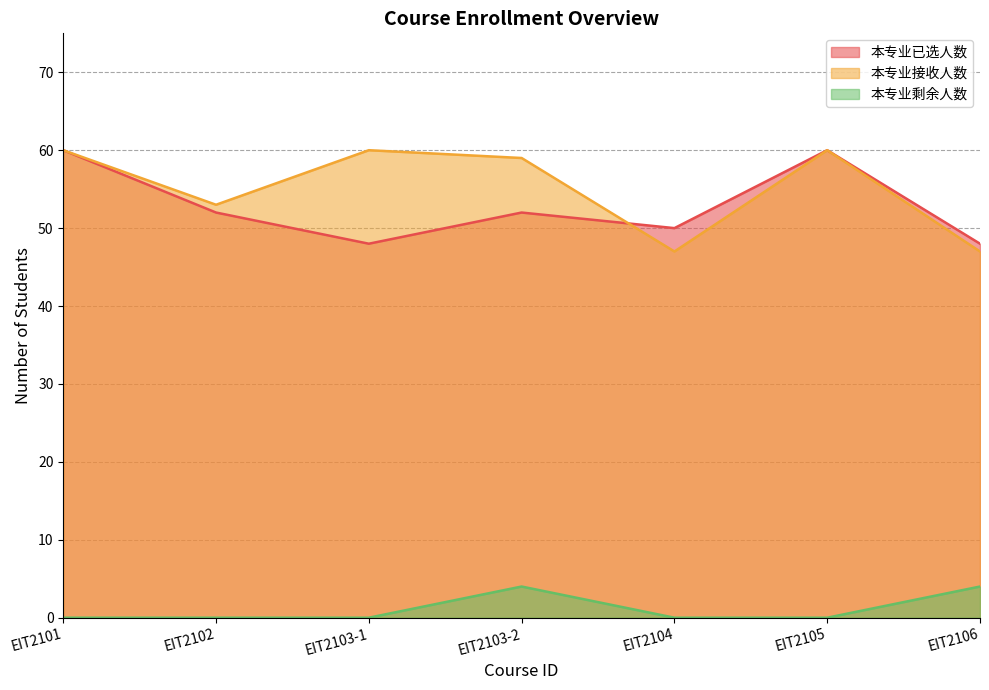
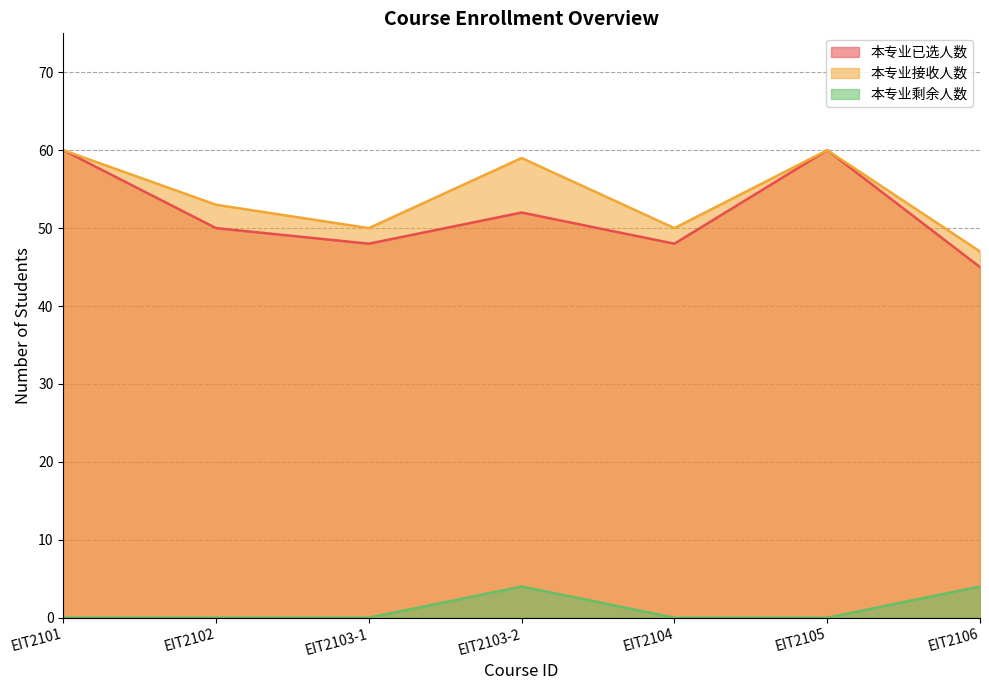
  {
    "本专业已选人数": {
-     "EIT2102": 52,
+     "EIT2102": 50,
      "EIT2103-1": 48,
      "EIT2103-2": 52,
-     "EIT2104": 50,
-     "EIT2106": 48
+     "EIT2104": 48,
+     "EIT2106": 45
    },
    "本专业接收人数": {
      "EIT2102": 53,
-     "EIT2103-1": 60,
+     "EIT2103-1": 50,
      "EIT2103-2": 59,
-     "EIT2104": 47,
+     "EIT2104": 50,
      "EIT2106": 47
    },
    "本专业剩余人数": {
      "EIT2101": 0,
      "EIT2102": 0,
      "EIT2103-1": 0,
      "EIT2103-2": 4,
      "EIT2104": 0,
      "EIT2105": 0,
      "EIT2106": 4
    }
  }
